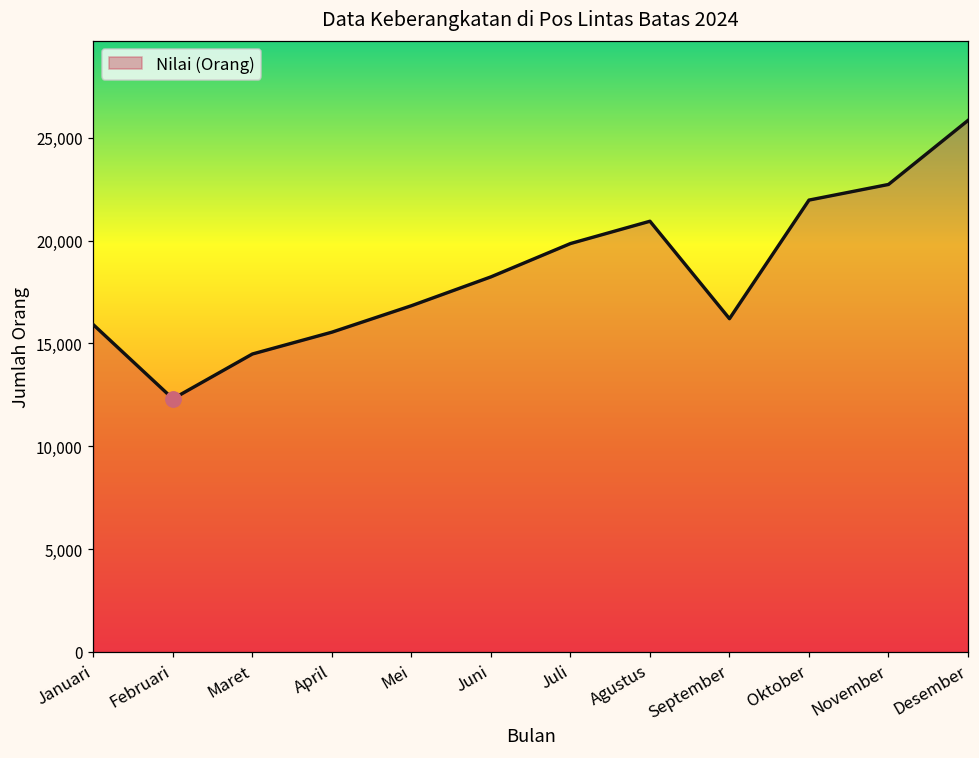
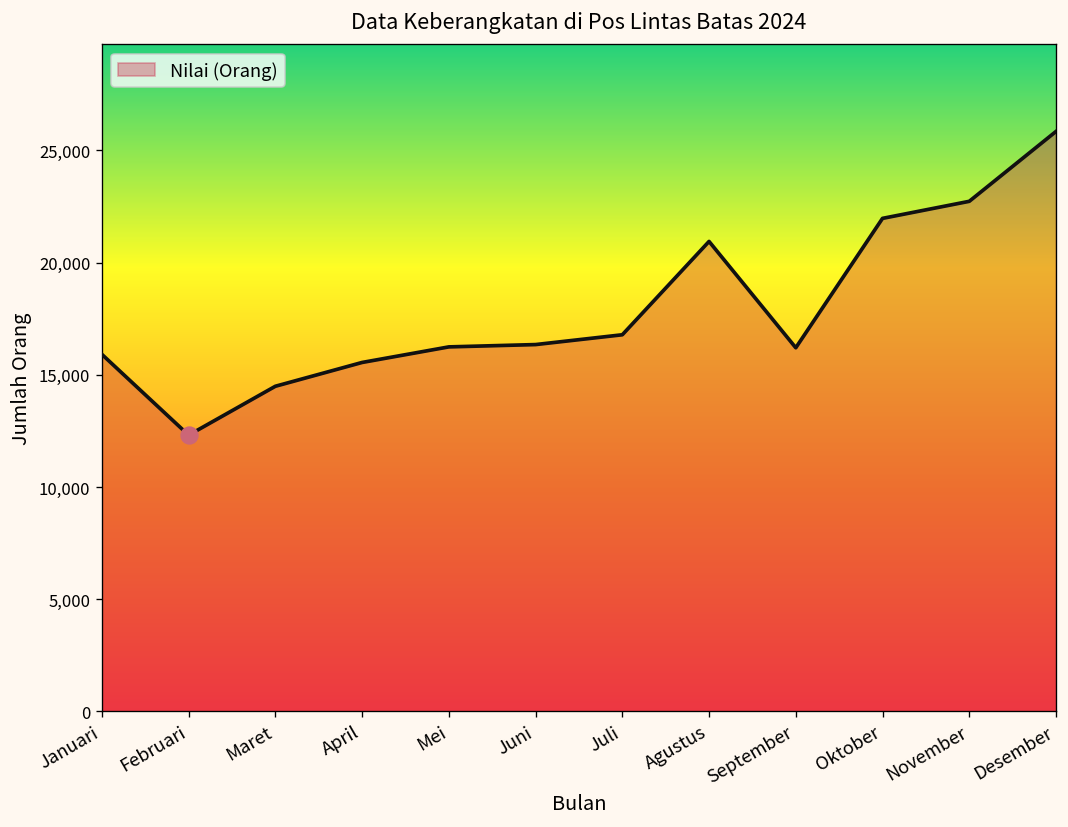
  {
    "Nilai (Orang)": {
      "Januari": "15,900",
      "Maret": "14,500",
      "April": "15,600",
-     "Mei": "16,800",
-     "Juni": "18,200",
-     "Juli": "19,900",
+     "Mei": "16,200",
+     "Juni": "16,300",
+     "Juli": "16,800",
      "Agustus": "20,900",
      "September": "16,200",
      "Oktober": "22,000",
      "November": "22,700",
      "Desember": "25,800"
    }
  }
